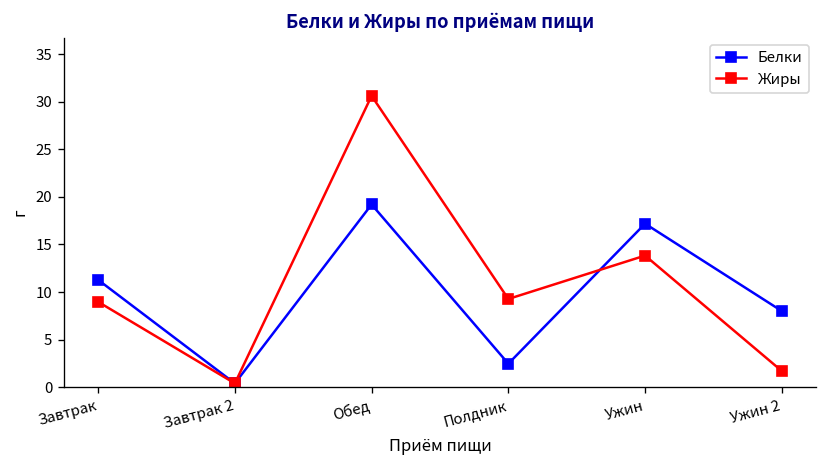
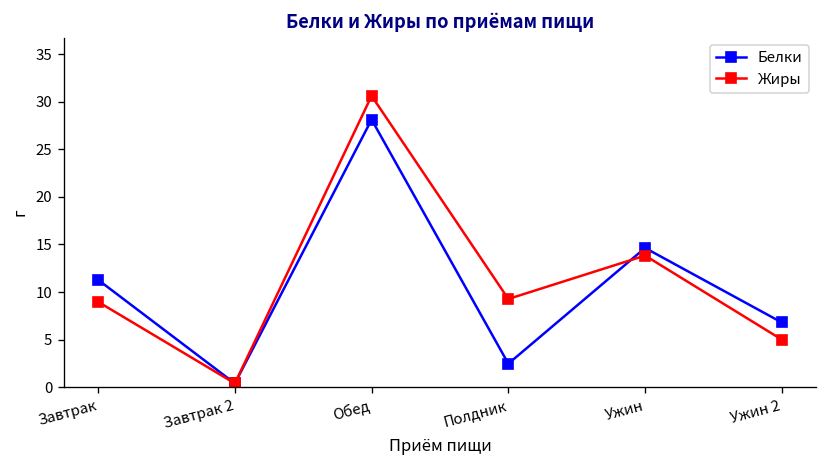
  {
    "Белки": {
      "Завтрак": 11,
-     "Обед": 19,
+     "Обед": 28,
      "Полдник": 2,
-     "Ужин": 17,
-     "Ужин 2": 8
+     "Ужин": 15,
+     "Ужин 2": 7
    },
    "Жиры": {
      "Завтрак": 9,
      "Обед": 31,
      "Полдник": 9,
      "Ужин": 14,
-     "Ужин 2": 2
+     "Ужин 2": 5
    }
  }
